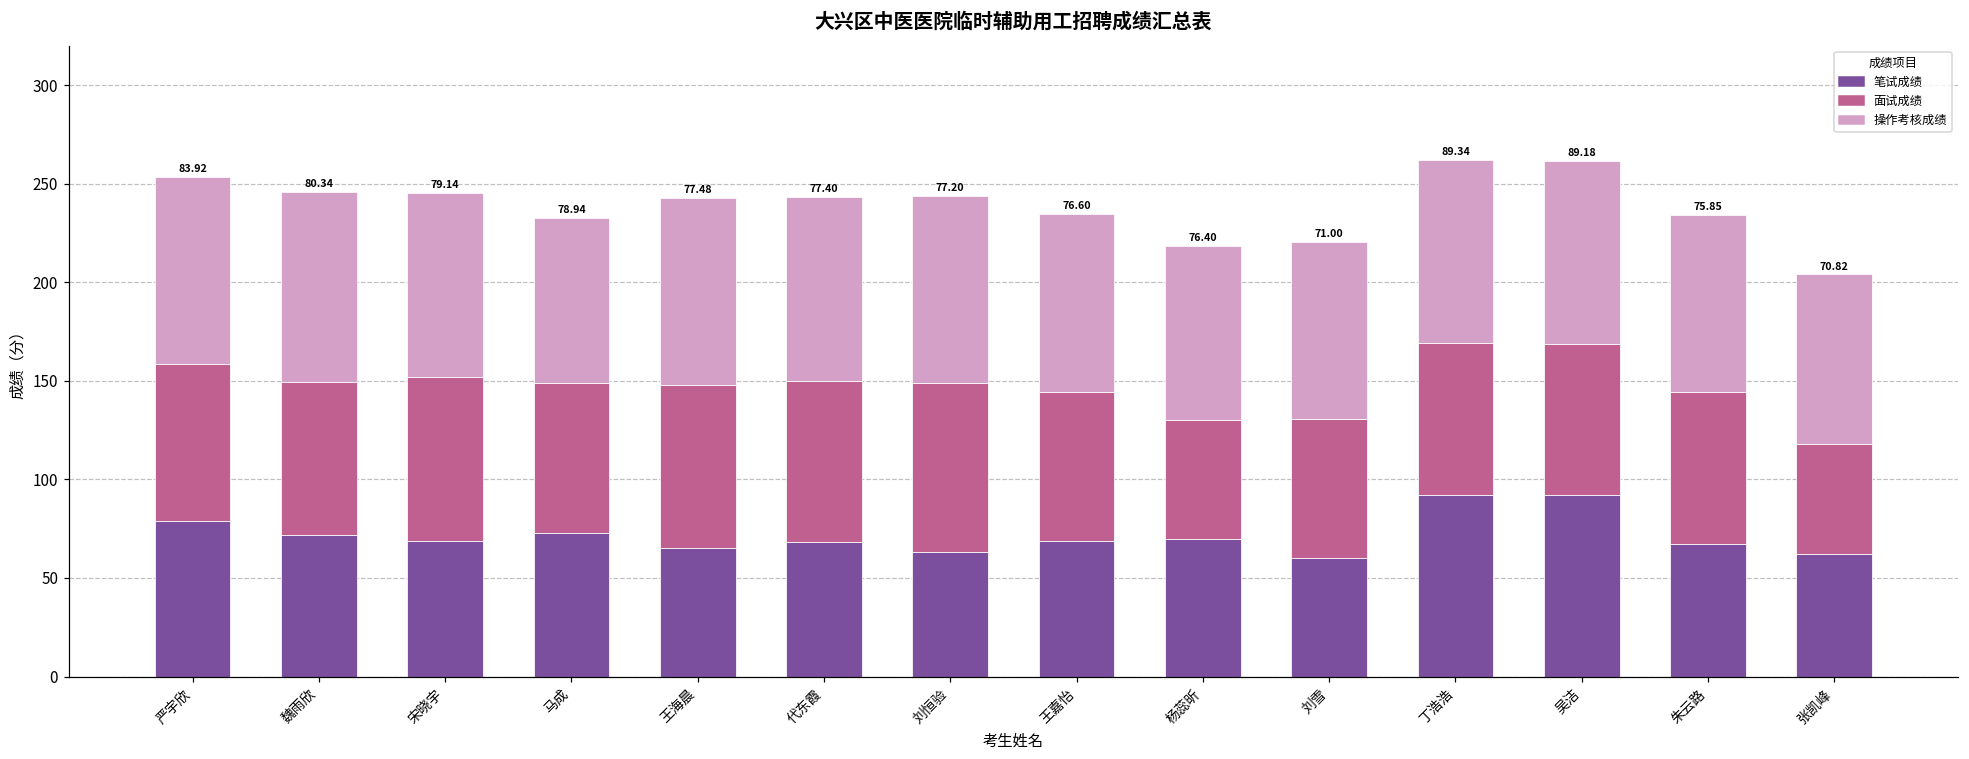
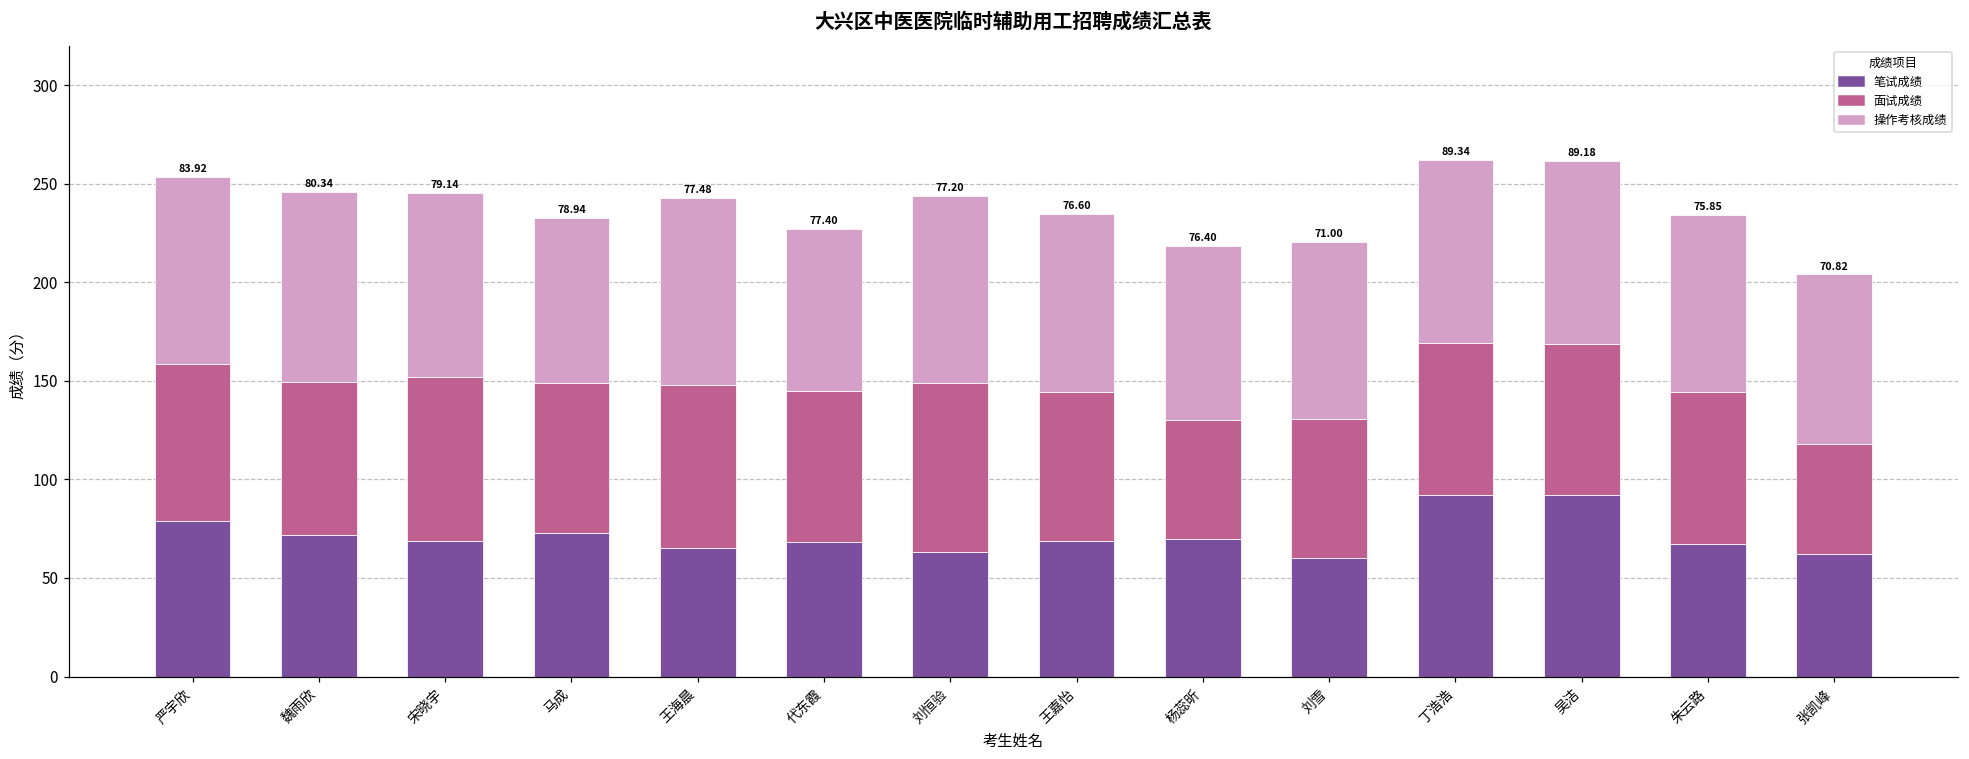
  {
    "笔试成绩": {
      "严宇欣": 79,
      "魏雨欣": 72,
      "宋晓宇": 69,
      "马成": 73,
      "王海晨": 65,
      "代东霞": 68,
      "刘恒验": 63,
      "王嘉怡": 69,
      "杨蕊昕": 70,
      "刘雪": 60,
      "丁浩浩": 92,
      "吴洁": 92,
      "朱云路": 67,
      "张凯峰": 62
    },
    "面试成绩": {
      "严宇欣": 80,
      "魏雨欣": 78,
      "宋晓宇": 83,
      "马成": 76,
      "王海晨": 83,
-     "代东霞": 82,
+     "代东霞": 77,
      "刘恒验": 86,
      "王嘉怡": 76,
      "杨蕊昕": 60,
      "刘雪": 71,
      "丁浩浩": 77,
      "吴洁": 77,
      "朱云路": 77,
      "张凯峰": 56
    },
    "操作考核成绩": {
-     "代东霞": 94
+     "代东霞": 83
    }
  }
